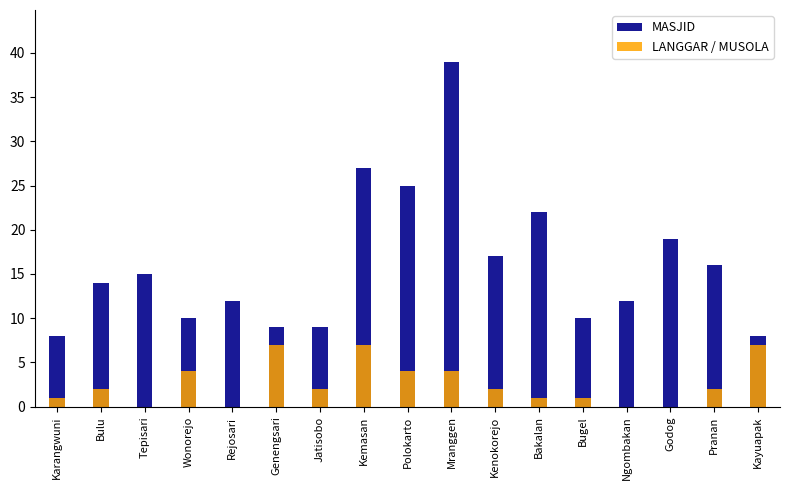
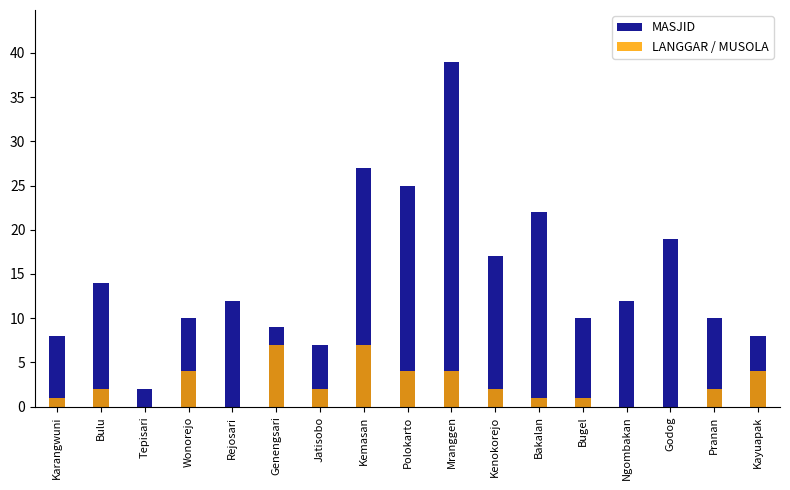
  {
    "MASJID": {
      "Karangwuni": 8,
      "Bulu": 14,
-     "Tepisari": 15,
+     "Tepisari": 2,
      "Wonorejo": 10,
      "Rejosari": 12,
      "Genengsari": 9,
-     "Jatisobo": 9,
+     "Jatisobo": 7,
      "Kemasan": 27,
      "Polokarto": 25,
      "Mranggen": 39,
      "Kenokorejo": 17,
      "Bakalan": 22,
      "Bugel": 10,
      "Ngombakan": 12,
      "Godog": 19,
-     "Pranan": 16,
+     "Pranan": 10,
      "Kayuapak": 8
    },
    "LANGGAR / MUSOLA": {
      "Tepisari": 0,
      "Rejosari": 0,
      "Ngombakan": 0,
      "Godog": 0,
-     "Kayuapak": 7
+     "Kayuapak": 4
    }
  }
